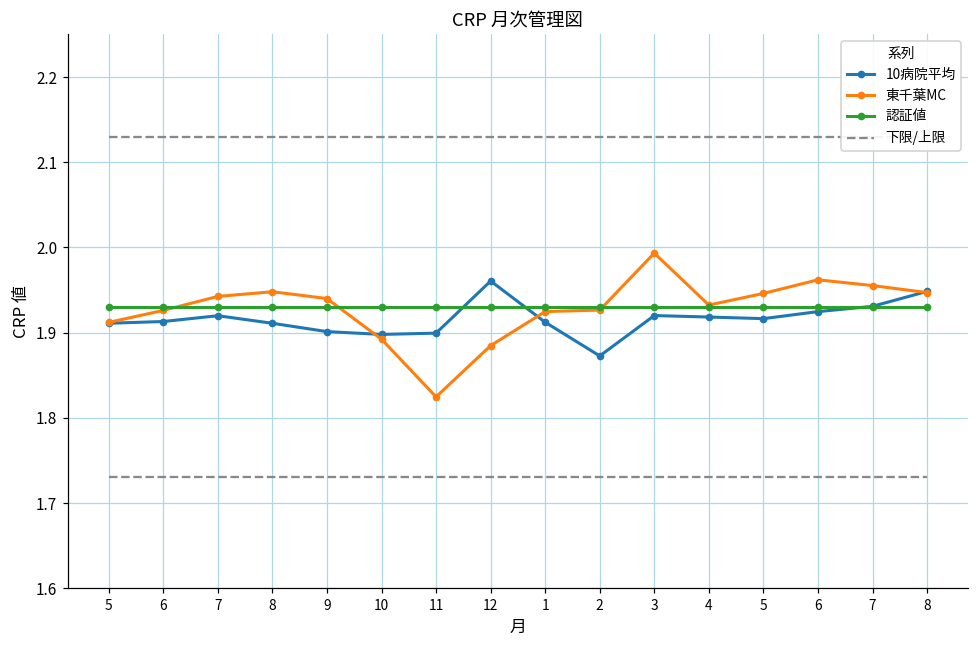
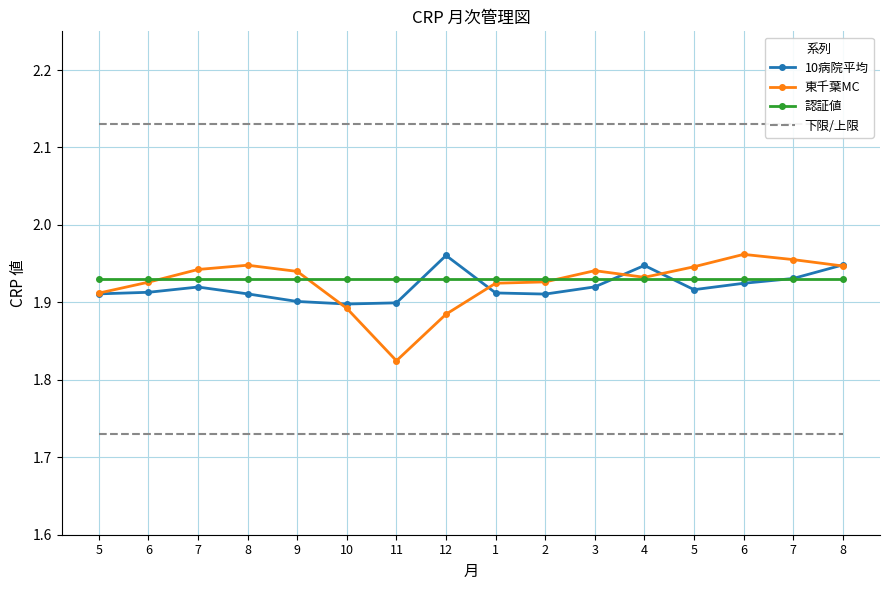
  {
    "10病院平均": {
      "9": 1.90,
      "10": 1.90,
      "11": 1.90,
      "12": 1.96,
      "1": 1.91,
-     "2": 1.87,
+     "2": 1.91,
      "3": 1.92,
-     "4": 1.92
+     "4": 1.95
    },
    "東千葉MC": {
      "9": 1.94,
      "10": 1.89,
      "11": 1.82,
      "12": 1.88,
      "1": 1.92,
      "2": 1.93,
-     "3": 1.99
+     "3": 1.94
    },
    "認証値": {
      "9": 1.93,
      "10": 1.93,
      "11": 1.93,
      "12": 1.93,
      "1": 1.93,
      "2": 1.93,
      "3": 1.93
    }
  }
